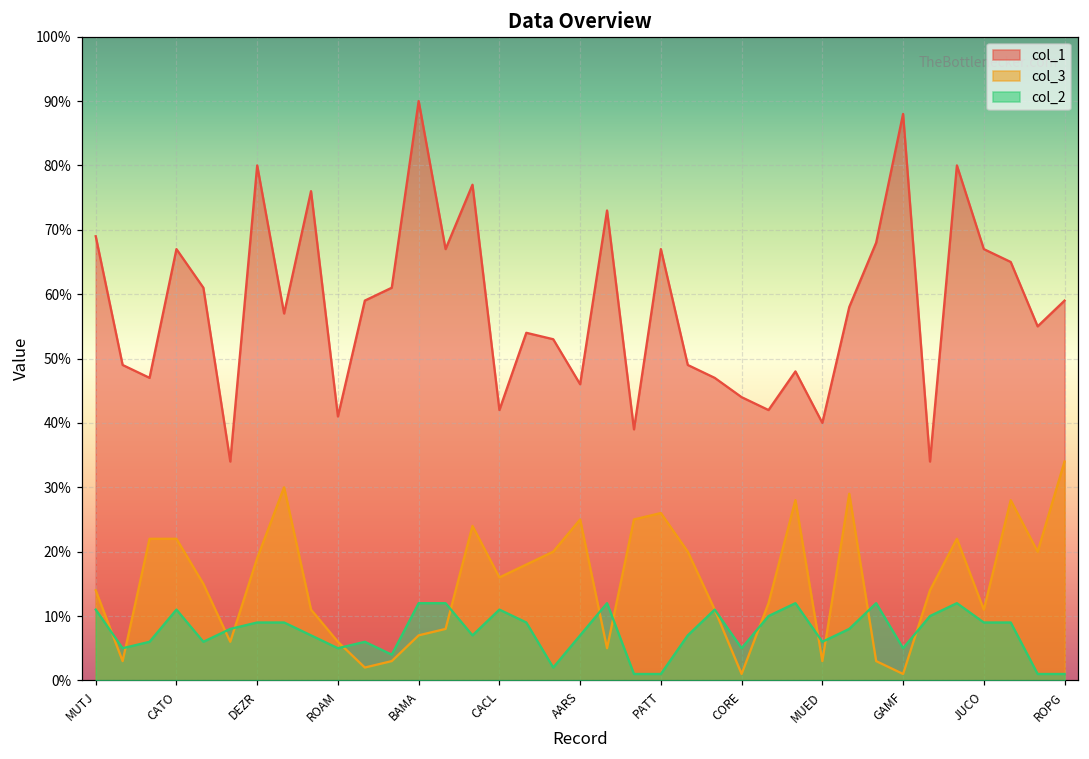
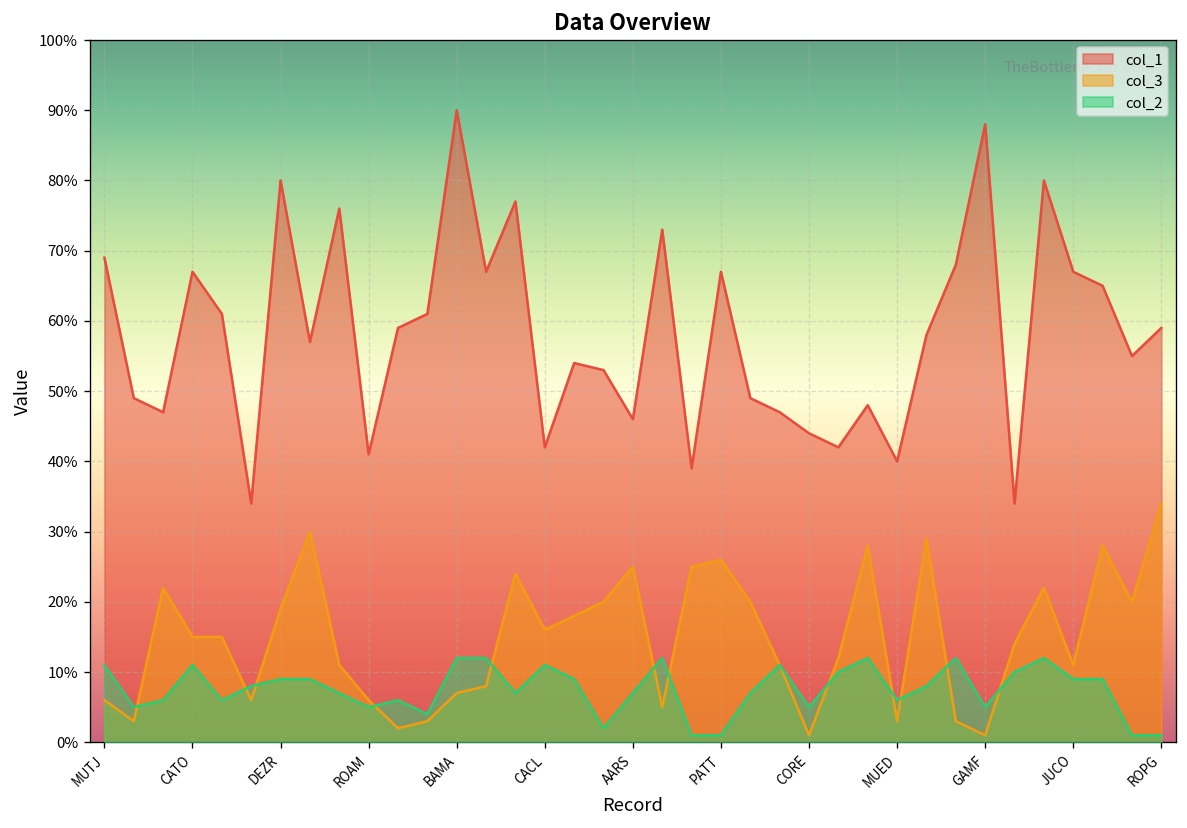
  {
    "col_1": {
      "MUTJ": "69%",
      "CATO": "67%",
      "DEZR": "80%",
      "ROAM": "41%",
      "BAMA": "90%",
      "CACL": "42%",
      "AARS": "46%",
      "PATT": "67%",
      "CORE": "44%",
      "MUED": "40%",
      "GAMF": "88%",
      "JUCO": "67%",
      "ROPG": "59%"
    },
    "col_3": {
-     "MUTJ": "14%",
-     "CATO": "22%",
+     "MUTJ": "6%",
+     "CATO": "15%",
      "DEZR": "19%",
      "ROAM": "6%",
      "BAMA": "7%",
      "CACL": "16%",
      "AARS": "25%",
      "PATT": "26%",
      "CORE": "1%",
      "MUED": "3%",
      "GAMF": "1%",
      "JUCO": "11%",
      "ROPG": "34%"
    },
    "col_2": {
      "MUTJ": "11%",
      "CATO": "11%",
      "DEZR": "9%",
      "ROAM": "5%",
      "BAMA": "12%",
      "CACL": "11%",
      "AARS": "7%",
      "PATT": "1%",
      "CORE": "5%",
      "MUED": "6%",
      "GAMF": "5%",
      "JUCO": "9%",
      "ROPG": "1%"
    }
  }
